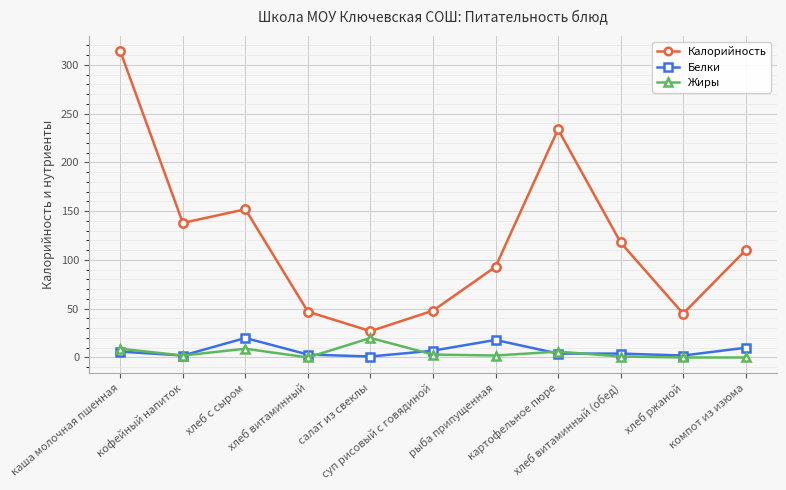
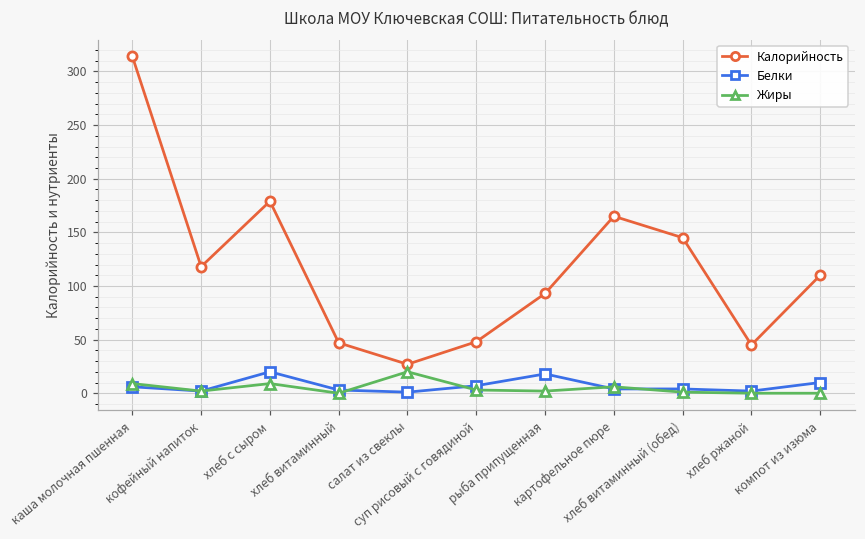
  {
    "Калорийность": {
      "каша молочная пшенная": 310,
-     "кофейный напиток": 140,
-     "хлеб с сыром": 150,
+     "кофейный напиток": 120,
+     "хлеб с сыром": 180,
      "хлеб витаминный": 50,
      "салат из свеклы": 30,
      "суп рисовый с говядиной": 50,
      "рыба припущенная": 90,
-     "картофельное пюре": 230,
-     "хлеб витаминный (обед)": 120,
+     "картофельное пюре": 170,
+     "хлеб витаминный (обед)": 150,
      "хлеб ржаной": 50,
      "компот из изюма": 110
    },
    "Белки": {
      "каша молочная пшенная": 10,
      "хлеб с сыром": 20,
      "хлеб витаминный": 0,
      "салат из свеклы": 0,
      "суп рисовый с говядиной": 10,
      "рыба припущенная": 20,
      "хлеб витаминный (обед)": 0,
      "компот из изюма": 10
    },
    "Жиры": {
      "каша молочная пшенная": 10,
      "хлеб с сыром": 10,
      "хлеб витаминный": 0,
      "салат из свеклы": 20,
      "суп рисовый с говядиной": 0,
      "рыба припущенная": 0,
      "хлеб витаминный (обед)": 0,
      "компот из изюма": 0
    }
  }
